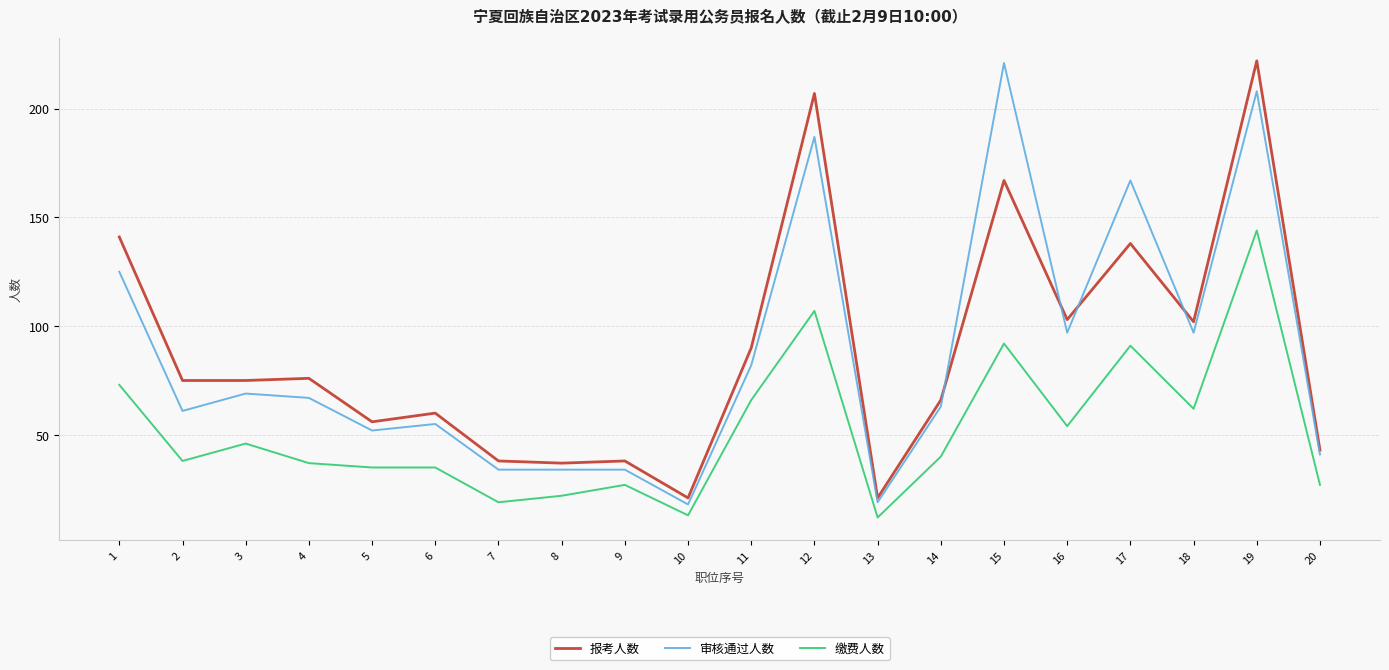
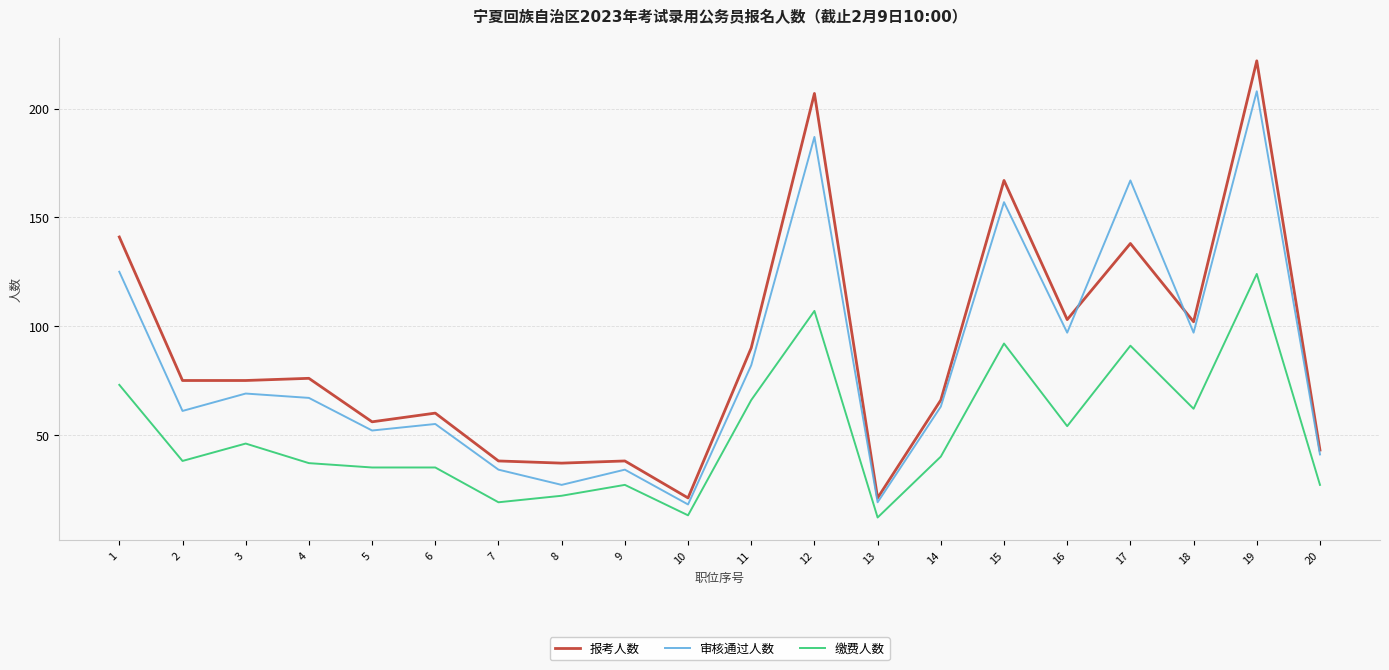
  {
    "报考人数": {
      "1": 141,
      "2": 75,
      "3": 75,
      "4": 76,
      "5": 56,
      "6": 60,
      "7": 38,
      "8": 37,
      "9": 38,
      "10": 21,
      "11": 90,
      "12": 207,
      "13": 21,
      "14": 66,
      "15": 167,
      "16": 103,
      "17": 138,
      "18": 102,
      "19": 222,
      "20": 43
    },
    "审核通过人数": {
      "1": 125,
      "2": 61,
      "3": 69,
      "4": 67,
      "5": 52,
      "6": 55,
      "7": 34,
-     "8": 34,
+     "8": 27,
      "9": 34,
      "10": 18,
      "11": 82,
      "12": 187,
      "13": 19,
      "14": 63,
-     "15": 221,
+     "15": 157,
      "16": 97,
      "17": 167,
      "18": 97,
      "19": 208,
      "20": 41
    },
    "缴费人数": {
      "1": 73,
      "2": 38,
      "3": 46,
      "4": 37,
      "5": 35,
      "6": 35,
      "7": 19,
      "8": 22,
      "9": 27,
      "10": 13,
      "11": 66,
      "12": 107,
      "13": 12,
      "14": 40,
      "15": 92,
      "16": 54,
      "17": 91,
      "18": 62,
-     "19": 144,
+     "19": 124,
      "20": 27
    }
  }
